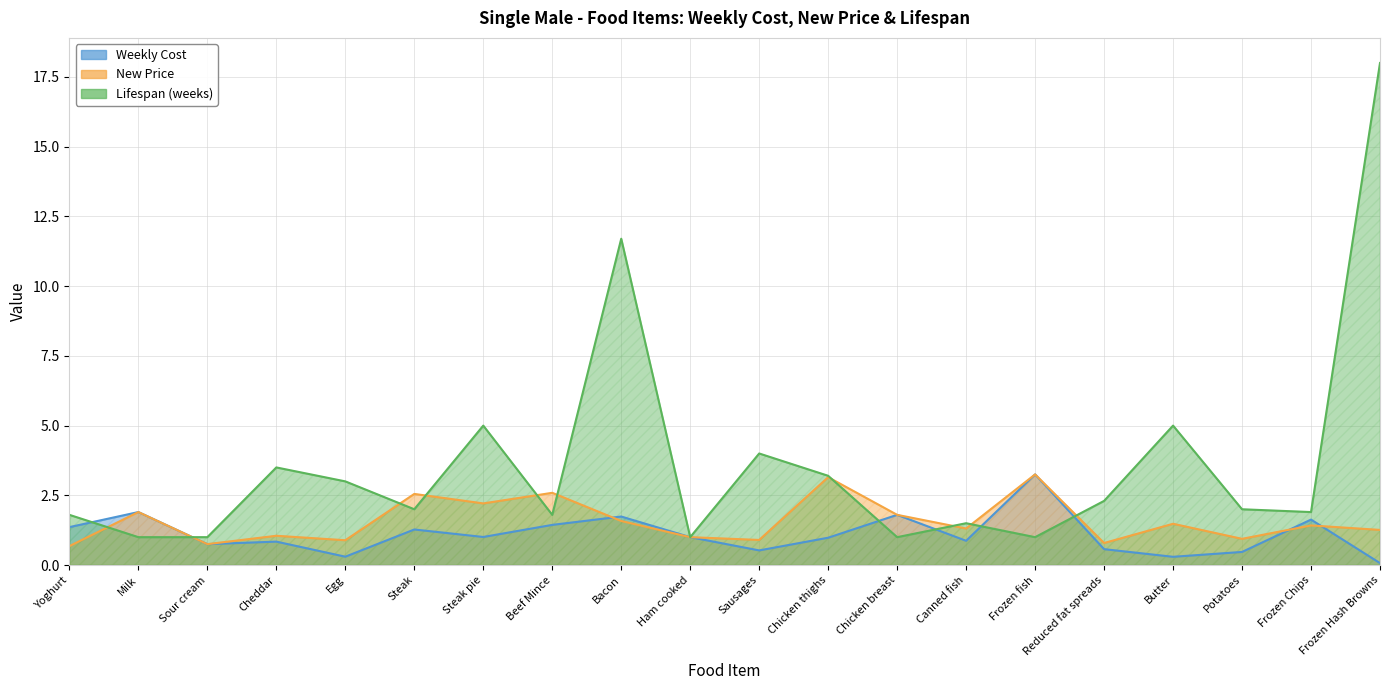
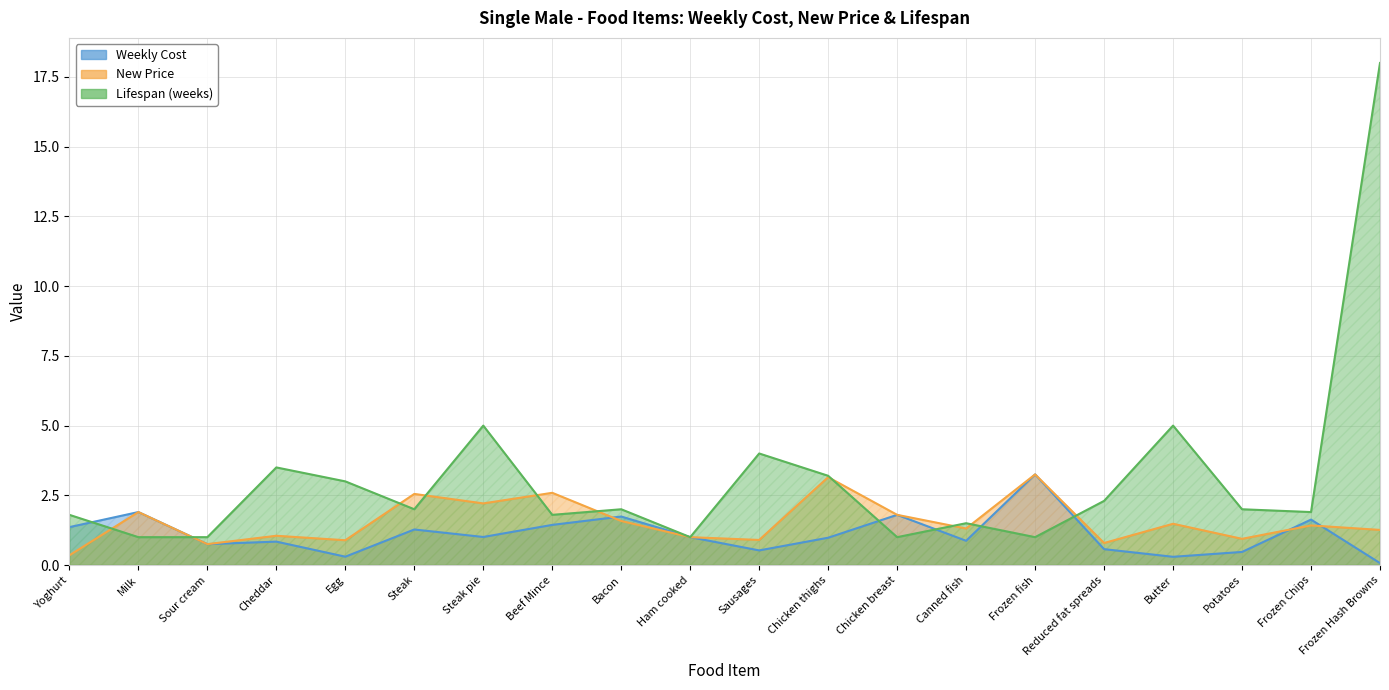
  {
    "Weekly Cost": {
      "Yoghurt": 1.4,
      "Cheddar": 0.8,
      "Egg": 0.3,
      "Steak": 1.3,
      "Steak pie": 1.0,
      "Beef Mince": 1.4,
      "Bacon": 1.7,
      "Sausages": 0.5,
      "Chicken thighs": 1.0,
      "Canned fish": 0.9,
      "Reduced fat spreads": 0.6,
      "Butter": 0.3,
      "Potatoes": 0.5,
      "Frozen Chips": 1.6,
      "Frozen Hash Browns": 0.1
    },
    "New Price": {
-     "Yoghurt": 0.7,
+     "Yoghurt": 0.4,
      "Cheddar": 1.1,
      "Egg": 0.9,
      "Steak": 2.6,
      "Steak pie": 2.2,
      "Beef Mince": 2.6,
      "Bacon": 1.6,
      "Sausages": 0.9,
      "Canned fish": 1.3,
      "Reduced fat spreads": 0.8,
      "Butter": 1.5,
      "Potatoes": 0.9,
      "Frozen Chips": 1.4,
      "Frozen Hash Browns": 1.3
    },
    "Lifespan (weeks)": {
      "Yoghurt": 1.8,
      "Milk": 1.0,
      "Sour cream": 1.0,
      "Cheddar": 3.5,
      "Egg": 3.0,
      "Steak": 2.0,
      "Steak pie": 5.0,
      "Beef Mince": 1.8,
-     "Bacon": 11.7,
+     "Bacon": 2.0,
      "Sausages": 4.0,
      "Chicken breast": 1.0,
      "Canned fish": 1.5,
      "Frozen fish": 1.0,
      "Reduced fat spreads": 2.3,
      "Butter": 5.0,
      "Potatoes": 2.0,
      "Frozen Chips": 1.9,
      "Frozen Hash Browns": 18.0
    }
  }
